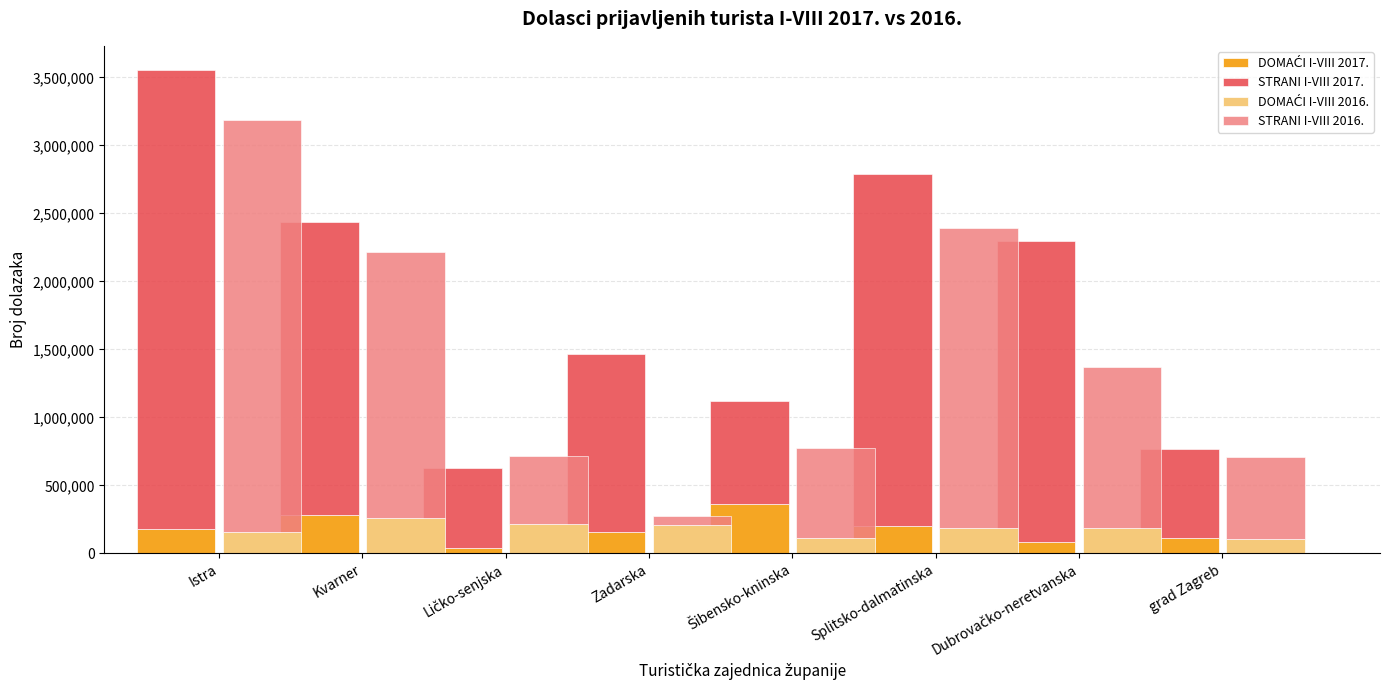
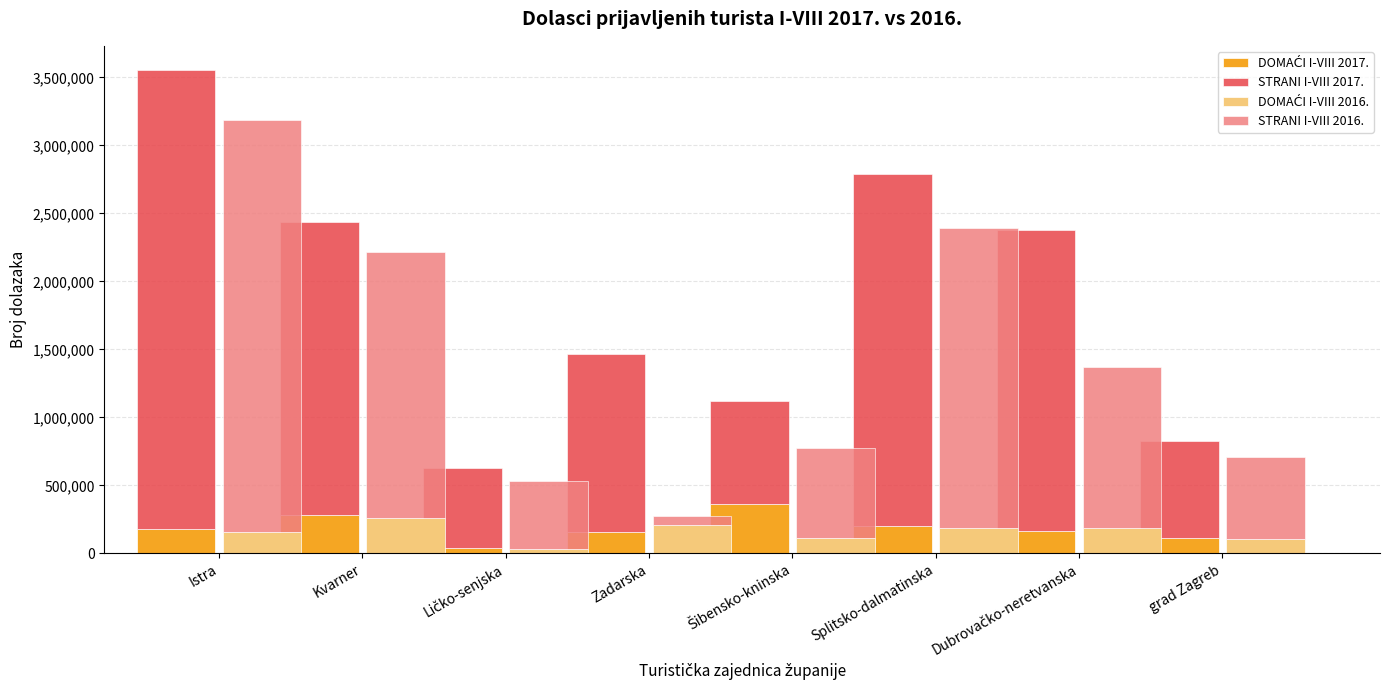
  {
    "DOMAĆI I-VIII 2017.": {
      "Istra": "180,000",
      "Kvarner": "280,000",
      "Ličko-senjska": "40,000",
      "Zadarska": "160,000",
      "Šibensko-kninska": "370,000",
      "Splitsko-dalmatinska": "200,000",
-     "Dubrovačko-neretvanska": "90,000",
+     "Dubrovačko-neretvanska": "170,000",
      "grad Zagreb": "110,000"
    },
    "STRANI I-VIII 2017.": {
      "Istra": "3,380,000",
      "Kvarner": "2,160,000",
      "Ličko-senjska": "590,000",
      "Zadarska": "1,310,000",
      "Šibensko-kninska": "760,000",
      "Splitsko-dalmatinska": "2,590,000",
      "Dubrovačko-neretvanska": "2,210,000",
-     "grad Zagreb": "660,000"
+     "grad Zagreb": "720,000"
    },
    "DOMAĆI I-VIII 2016.": {
      "Istra": "160,000",
      "Kvarner": "260,000",
-     "Ličko-senjska": "220,000",
+     "Ličko-senjska": "40,000",
      "Zadarska": "210,000",
      "Šibensko-kninska": "110,000",
      "Splitsko-dalmatinska": "190,000",
      "Dubrovačko-neretvanska": "190,000",
      "grad Zagreb": "110,000"
    },
    "STRANI I-VIII 2016.": {
      "Istra": "3,030,000",
      "Kvarner": "1,960,000",
      "Ličko-senjska": "500,000",
      "Zadarska": "70,000",
      "Šibensko-kninska": "660,000",
      "Splitsko-dalmatinska": "2,210,000",
      "Dubrovačko-neretvanska": "1,190,000",
      "grad Zagreb": "600,000"
    }
  }
